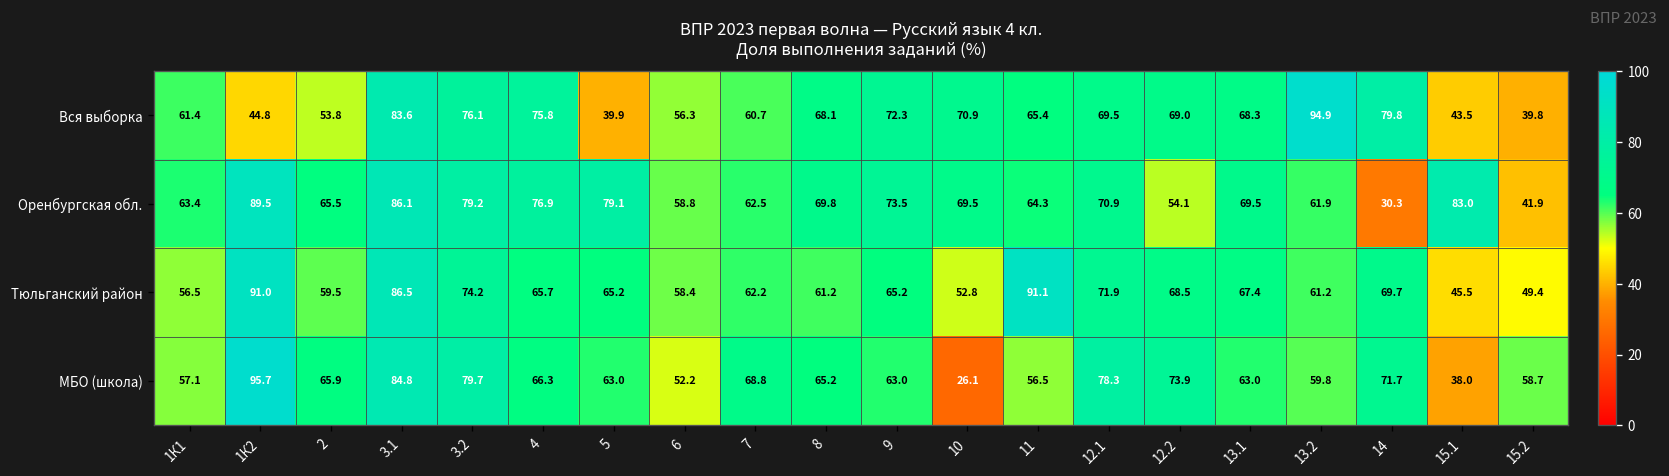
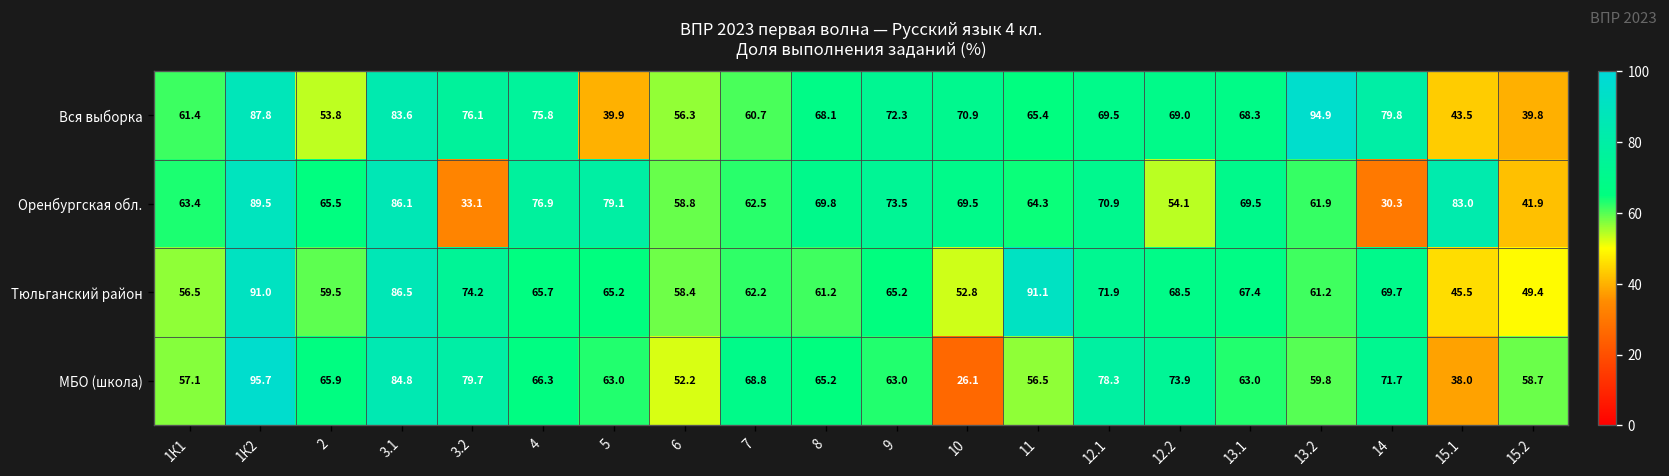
  {
    "Вся выборка": {
      "1К1": 61.4,
-     "1К2": 44.8,
+     "1К2": 87.8,
      "2": 53.8,
      "3.1": 83.6,
      "3.2": 76.1,
      "4": 75.8,
      "5": 39.9,
      "6": 56.3,
      "7": 60.7,
      "8": 68.1,
      "9": 72.3,
      "10": 70.9,
      "11": 65.4,
      "12.1": 69.5,
      "12.2": 69.0,
      "13.1": 68.3,
      "13.2": 94.9,
      "14": 79.8,
      "15.1": 43.5,
      "15.2": 39.8
    },
    "Оренбургская обл.": {
      "1К1": 63.4,
      "1К2": 89.5,
      "2": 65.5,
      "3.1": 86.1,
-     "3.2": 79.2,
+     "3.2": 33.1,
      "4": 76.9,
      "5": 79.1,
      "6": 58.8,
      "7": 62.5,
      "8": 69.8,
      "9": 73.5,
      "10": 69.5,
      "11": 64.3,
      "12.1": 70.9,
      "12.2": 54.1,
      "13.1": 69.5,
      "13.2": 61.9,
      "14": 30.3,
      "15.1": 83.0,
      "15.2": 41.9
    },
    "Тюльганский район": {
      "1К1": 56.5,
      "1К2": 91.0,
      "2": 59.5,
      "3.1": 86.5,
      "3.2": 74.2,
      "4": 65.7,
      "5": 65.2,
      "6": 58.4,
      "7": 62.2,
      "8": 61.2,
      "9": 65.2,
      "10": 52.8,
      "11": 91.1,
      "12.1": 71.9,
      "12.2": 68.5,
      "13.1": 67.4,
      "13.2": 61.2,
      "14": 69.7,
      "15.1": 45.5,
      "15.2": 49.4
    },
    "МБО (школа)": {
      "1К1": 57.1,
      "1К2": 95.7,
      "2": 65.9,
      "3.1": 84.8,
      "3.2": 79.7,
      "4": 66.3,
      "5": 63.0,
      "6": 52.2,
      "7": 68.8,
      "8": 65.2,
      "9": 63.0,
      "10": 26.1,
      "11": 56.5,
      "12.1": 78.3,
      "12.2": 73.9,
      "13.1": 63.0,
      "13.2": 59.8,
      "14": 71.7,
      "15.1": 38.0,
      "15.2": 58.7
    }
  }
